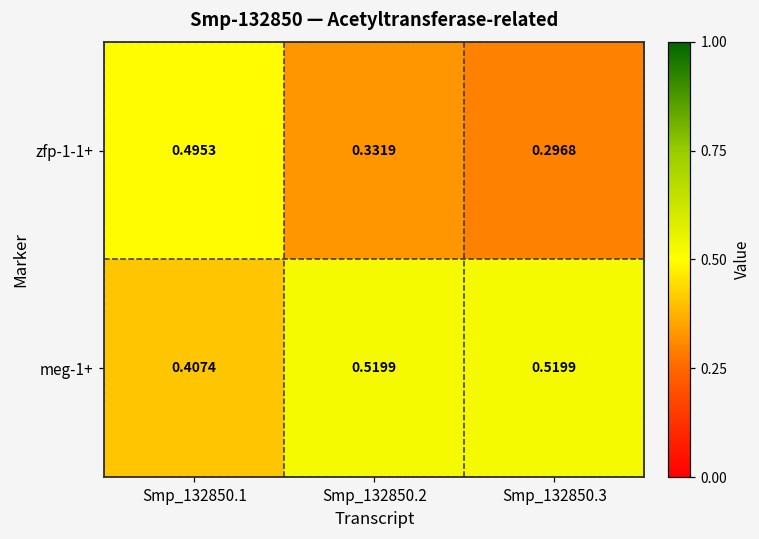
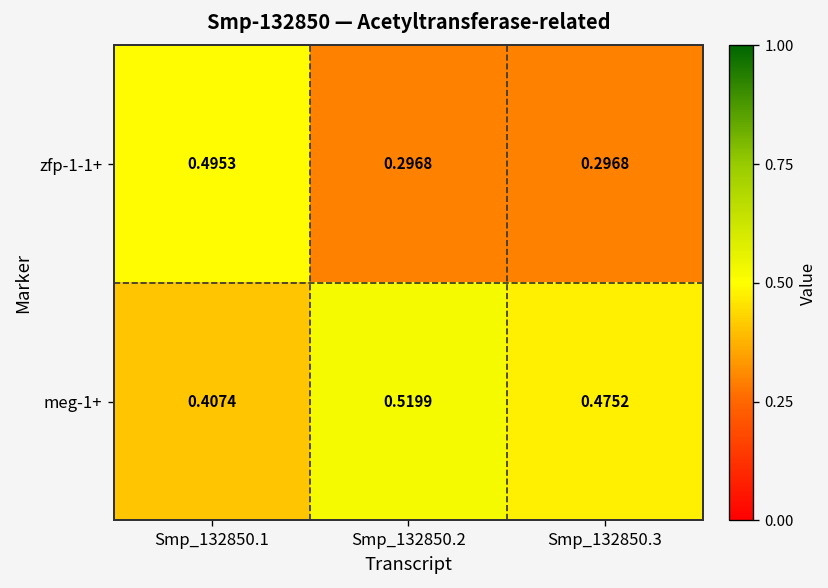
  {
    "zfp-1-1+": {
      "Smp_132850.1": 0.4953,
-     "Smp_132850.2": 0.3319,
+     "Smp_132850.2": 0.2968,
      "Smp_132850.3": 0.2968
    },
    "meg-1+": {
      "Smp_132850.1": 0.4074,
      "Smp_132850.2": 0.5199,
-     "Smp_132850.3": 0.5199
+     "Smp_132850.3": 0.4752
    }
  }
